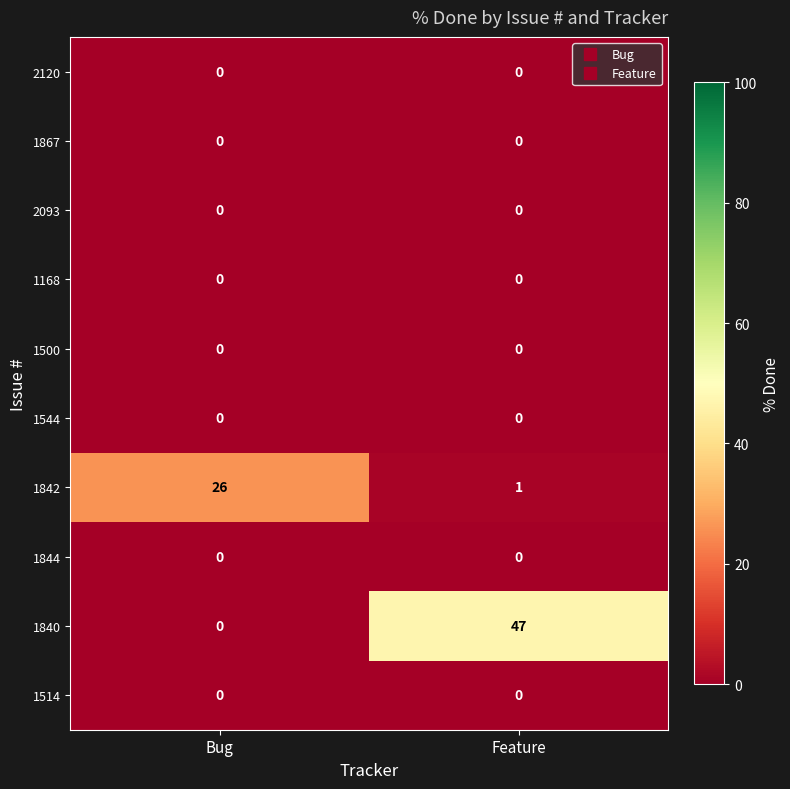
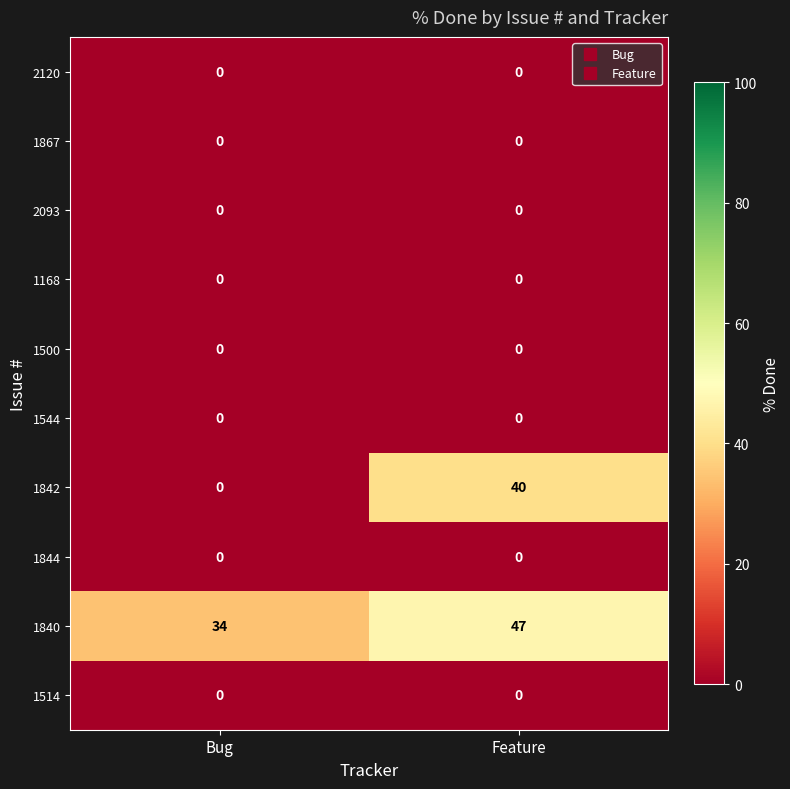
  {
    "2120": {
      "Feature": 0
    },
    "1867": {
      "Bug": 0,
      "Feature": 0
    },
    "2093": {
      "Bug": 0,
      "Feature": 0
    },
    "1168": {
      "Bug": 0,
      "Feature": 0
    },
    "1500": {
      "Bug": 0,
      "Feature": 0
    },
    "1544": {
      "Bug": 0,
      "Feature": 0
    },
    "1842": {
-     "Bug": 26,
-     "Feature": 1
+     "Bug": 0,
+     "Feature": 40
    },
    "1844": {
      "Bug": 0,
      "Feature": 0
    },
    "1840": {
-     "Bug": 0,
+     "Bug": 34,
      "Feature": 47
    },
    "1514": {
      "Bug": 0,
      "Feature": 0
    }
  }
